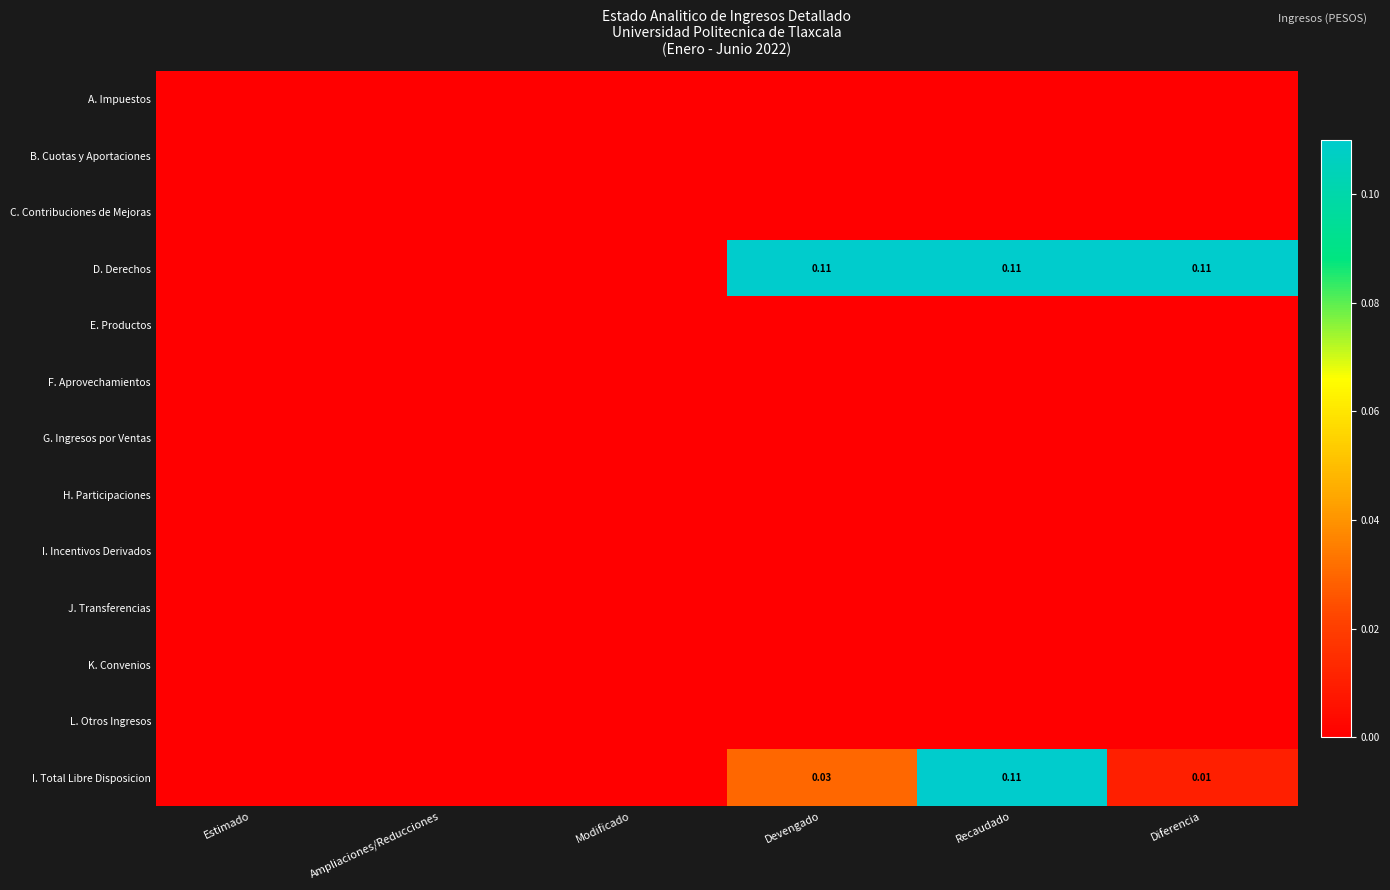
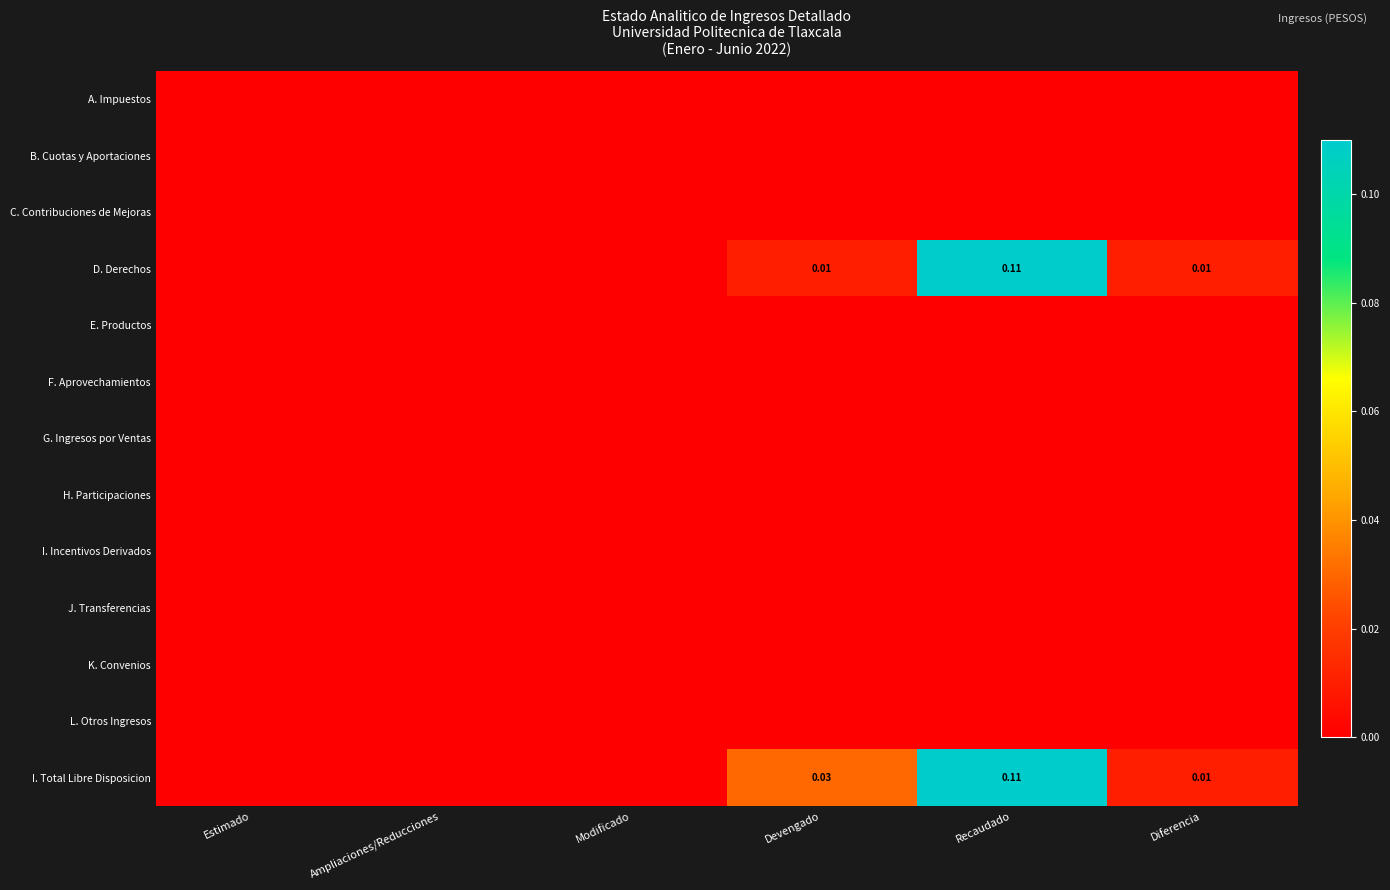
  {
    "D. Derechos": {
-     "Devengado": 0.11,
+     "Devengado": 0.01,
      "Recaudado": 0.11,
-     "Diferencia": 0.11
+     "Diferencia": 0.01
    },
    "I. Total Libre Disposicion": {
      "Devengado": 0.03,
      "Recaudado": 0.11,
      "Diferencia": 0.01
    }
  }
